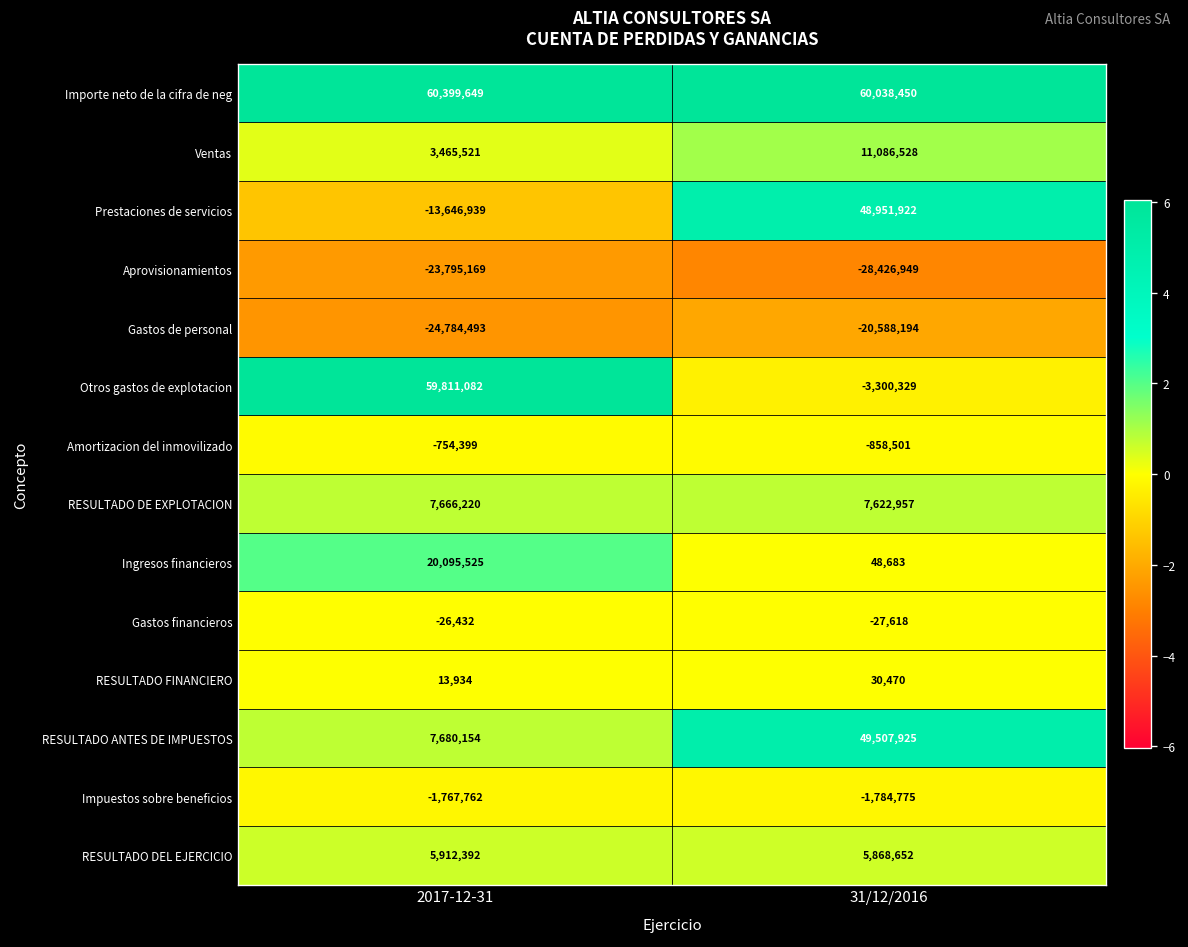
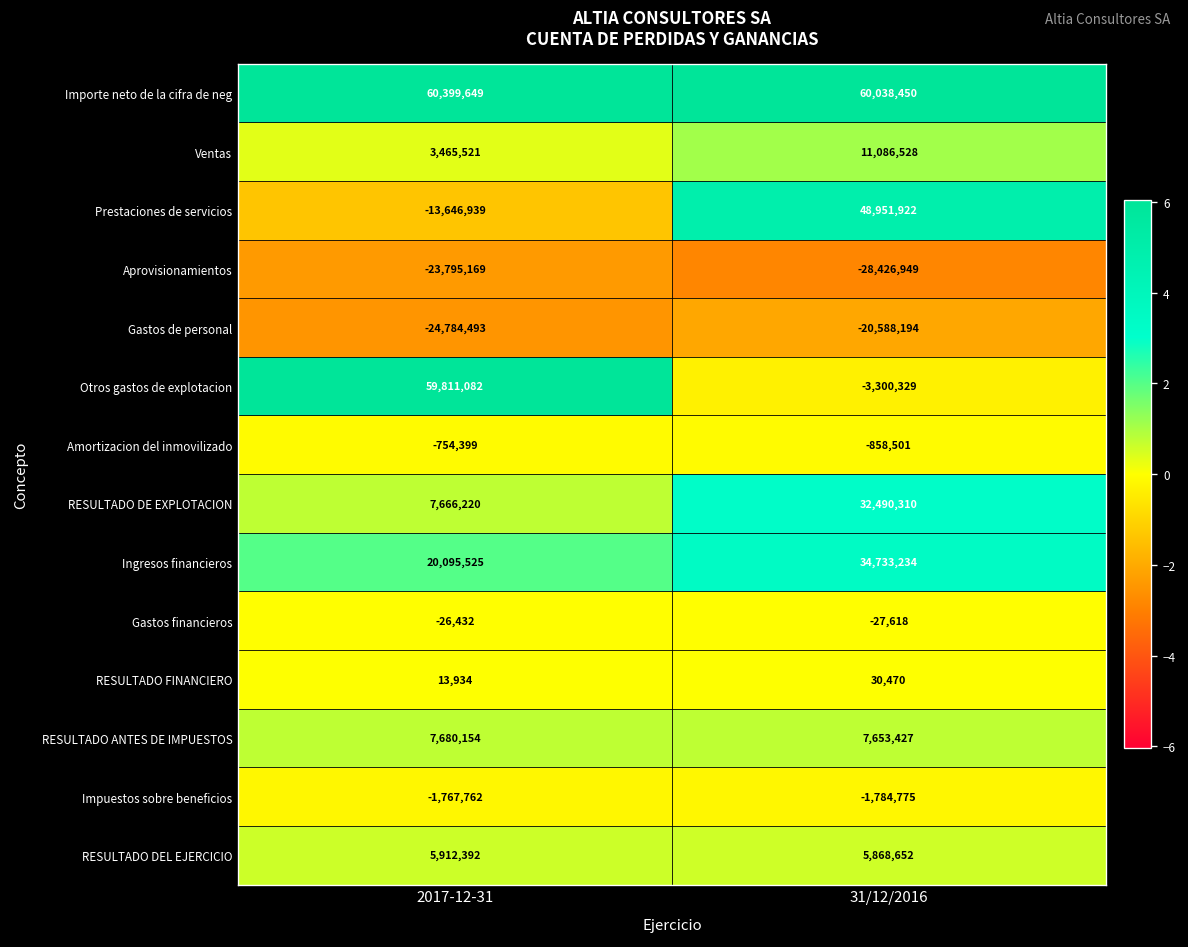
  {
    "Importe neto de la cifra de neg": {
      "2017-12-31": "60,399,649",
      "31/12/2016": "60,038,450"
    },
    "Ventas": {
      "2017-12-31": "3,465,521",
      "31/12/2016": "11,086,528"
    },
    "Prestaciones de servicios": {
      "2017-12-31": "-13,646,939",
      "31/12/2016": "48,951,922"
    },
    "Aprovisionamientos": {
      "2017-12-31": "-23,795,169",
      "31/12/2016": "-28,426,949"
    },
    "Gastos de personal": {
      "2017-12-31": "-24,784,493",
      "31/12/2016": "-20,588,194"
    },
    "Otros gastos de explotacion": {
      "2017-12-31": "59,811,082",
      "31/12/2016": "-3,300,329"
    },
    "Amortizacion del inmovilizado": {
      "2017-12-31": "-754,399",
      "31/12/2016": "-858,501"
    },
    "RESULTADO DE EXPLOTACION": {
      "2017-12-31": "7,666,220",
-     "31/12/2016": "7,622,957"
+     "31/12/2016": "32,490,310"
    },
    "Ingresos financieros": {
      "2017-12-31": "20,095,525",
-     "31/12/2016": "48,683"
+     "31/12/2016": "34,733,234"
    },
    "Gastos financieros": {
      "2017-12-31": "-26,432",
      "31/12/2016": "-27,618"
    },
    "RESULTADO FINANCIERO": {
      "2017-12-31": "13,934",
      "31/12/2016": "30,470"
    },
    "RESULTADO ANTES DE IMPUESTOS": {
      "2017-12-31": "7,680,154",
-     "31/12/2016": "49,507,925"
+     "31/12/2016": "7,653,427"
    },
    "Impuestos sobre beneficios": {
      "2017-12-31": "-1,767,762",
      "31/12/2016": "-1,784,775"
    },
    "RESULTADO DEL EJERCICIO": {
      "2017-12-31": "5,912,392",
      "31/12/2016": "5,868,652"
    }
  }
